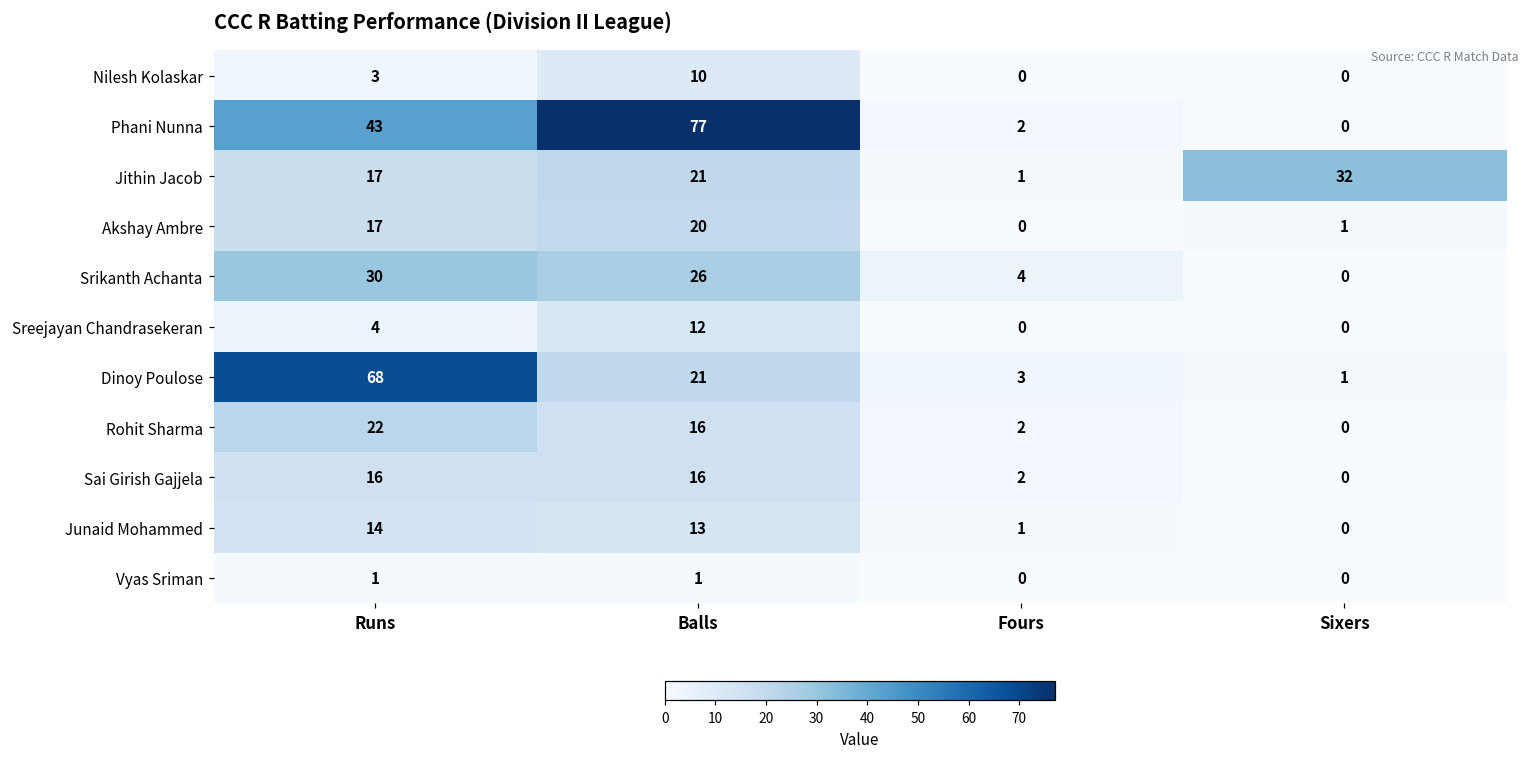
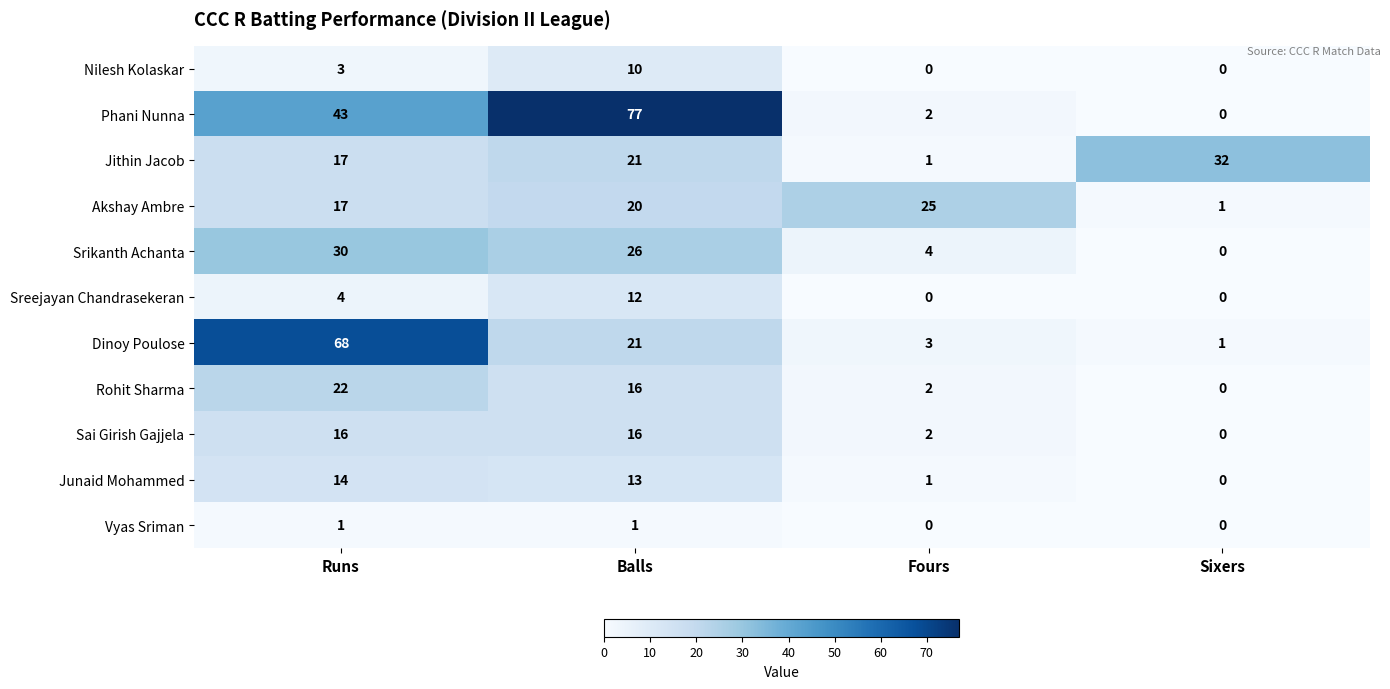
  {
    "Nilesh Kolaskar": {
      "Runs": 3,
      "Balls": 10,
      "Fours": 0
    },
    "Phani Nunna": {
      "Runs": 43,
      "Balls": 77,
      "Fours": 2,
      "Sixers": 0
    },
    "Jithin Jacob": {
      "Runs": 17,
      "Balls": 21,
      "Fours": 1,
      "Sixers": 32
    },
    "Akshay Ambre": {
      "Runs": 17,
      "Balls": 20,
-     "Fours": 0,
+     "Fours": 25,
      "Sixers": 1
    },
    "Srikanth Achanta": {
      "Runs": 30,
      "Balls": 26,
      "Fours": 4,
      "Sixers": 0
    },
    "Sreejayan Chandrasekeran": {
      "Runs": 4,
      "Balls": 12,
      "Fours": 0,
      "Sixers": 0
    },
    "Dinoy Poulose": {
      "Runs": 68,
      "Balls": 21,
      "Fours": 3,
      "Sixers": 1
    },
    "Rohit Sharma": {
      "Runs": 22,
      "Balls": 16,
      "Fours": 2,
      "Sixers": 0
    },
    "Sai Girish Gajjela": {
      "Runs": 16,
      "Balls": 16,
      "Fours": 2,
      "Sixers": 0
    },
    "Junaid Mohammed": {
      "Runs": 14,
      "Balls": 13,
      "Fours": 1,
      "Sixers": 0
    },
    "Vyas Sriman": {
      "Runs": 1,
      "Balls": 1,
      "Fours": 0,
      "Sixers": 0
    }
  }
